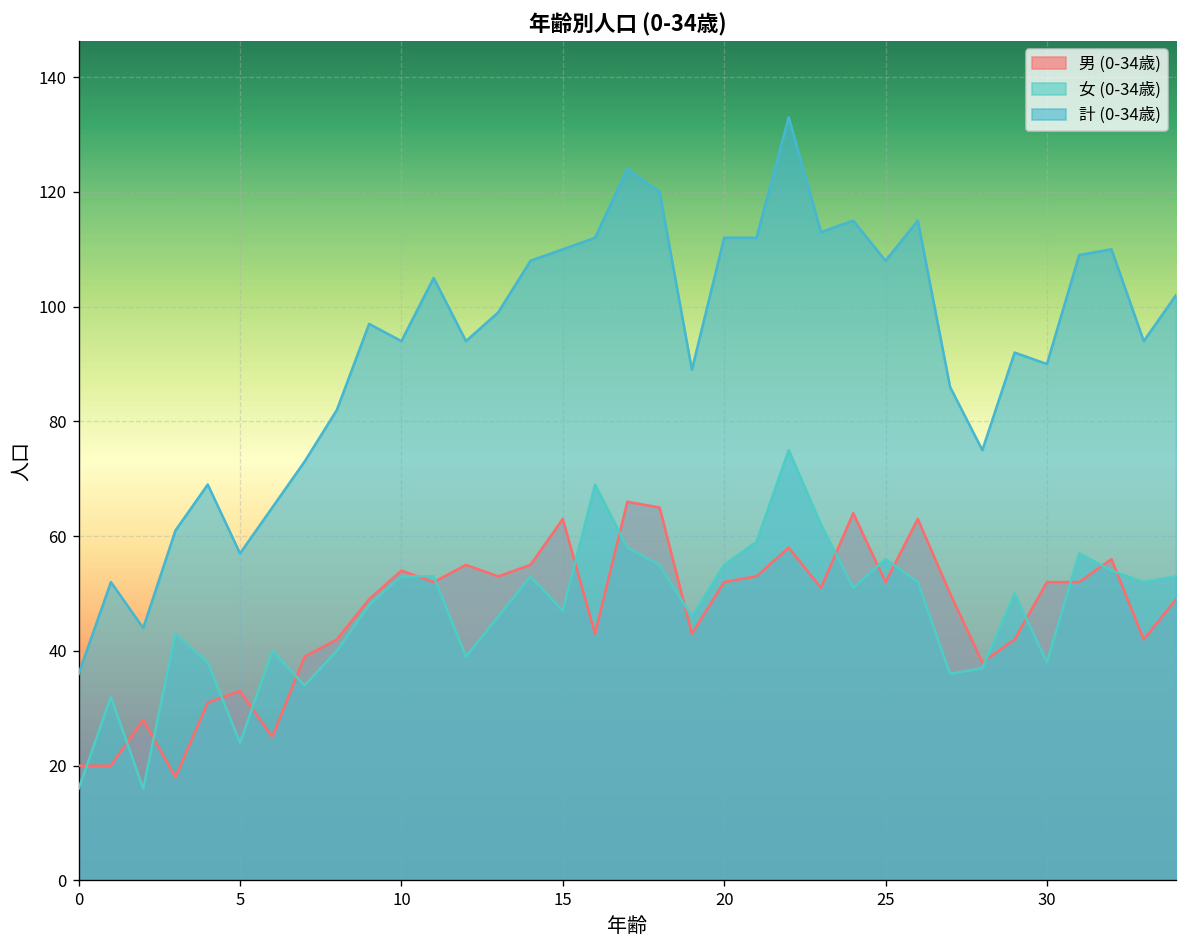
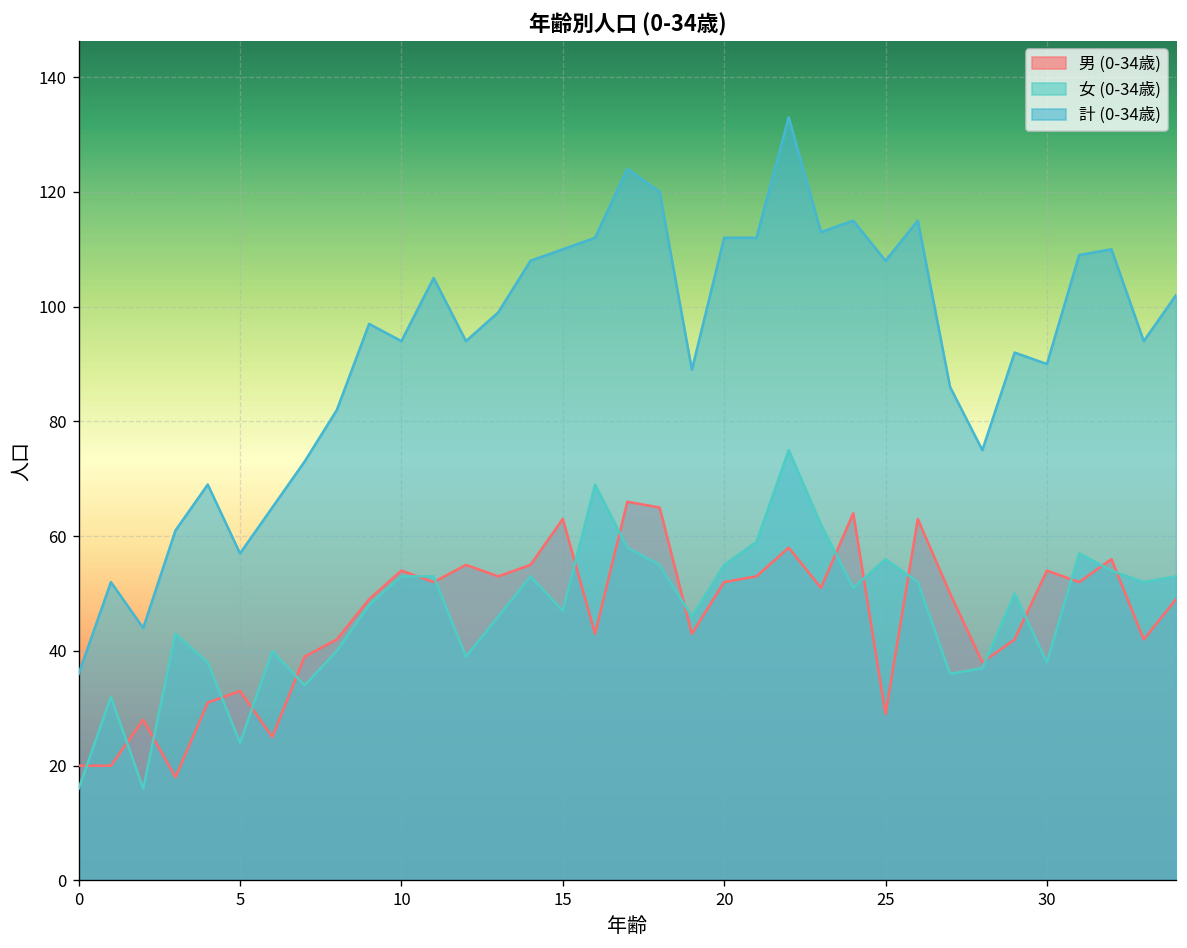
  {
    "男 (0-34歳)": {
      "0": 20,
      "5": 33,
      "10": 54,
      "15": 63,
      "20": 52,
-     "25": 52,
-     "30": 52
+     "25": 29,
+     "30": 54
    }
  }
